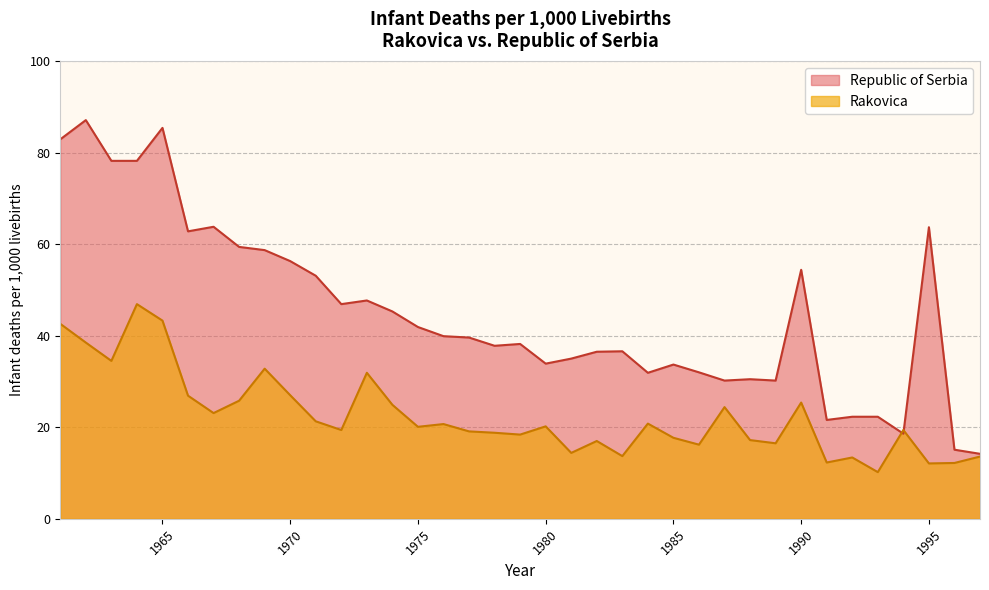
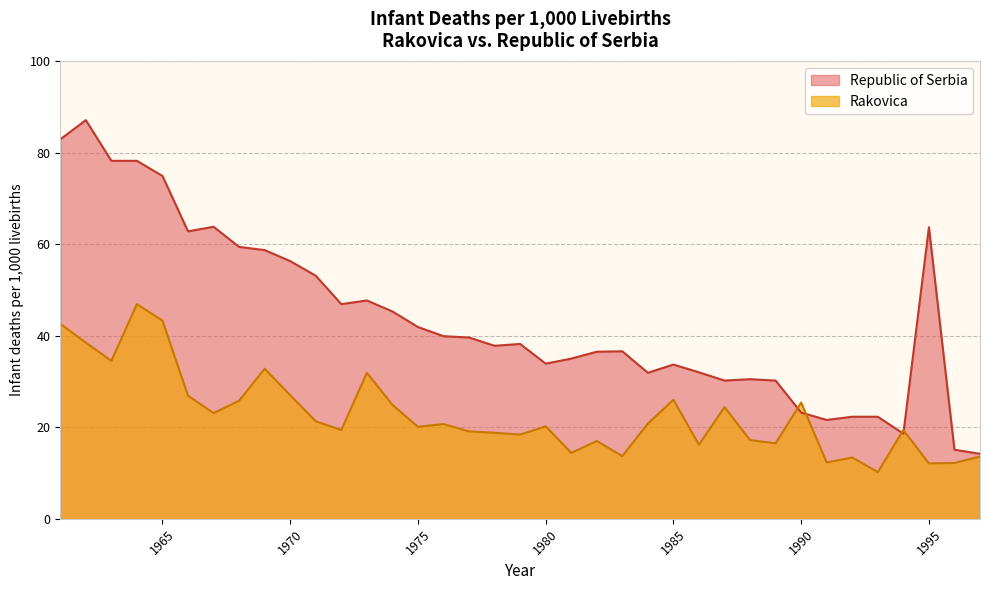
  {
    "Republic of Serbia": {
-     "1965": 85,
+     "1965": 75,
      "1970": 56,
      "1975": 42,
      "1980": 34,
      "1985": 34,
-     "1990": 54,
+     "1990": 23,
      "1995": 64
    },
    "Rakovica": {
      "1965": 43,
      "1970": 27,
      "1975": 20,
      "1980": 20,
-     "1985": 18,
+     "1985": 26,
      "1990": 25,
      "1995": 12
    }
  }
